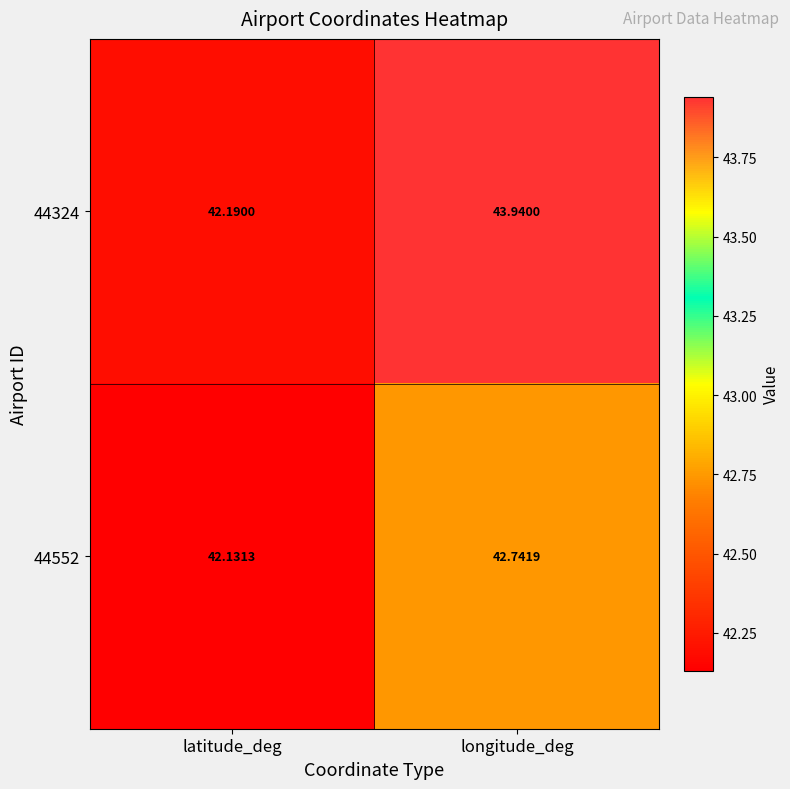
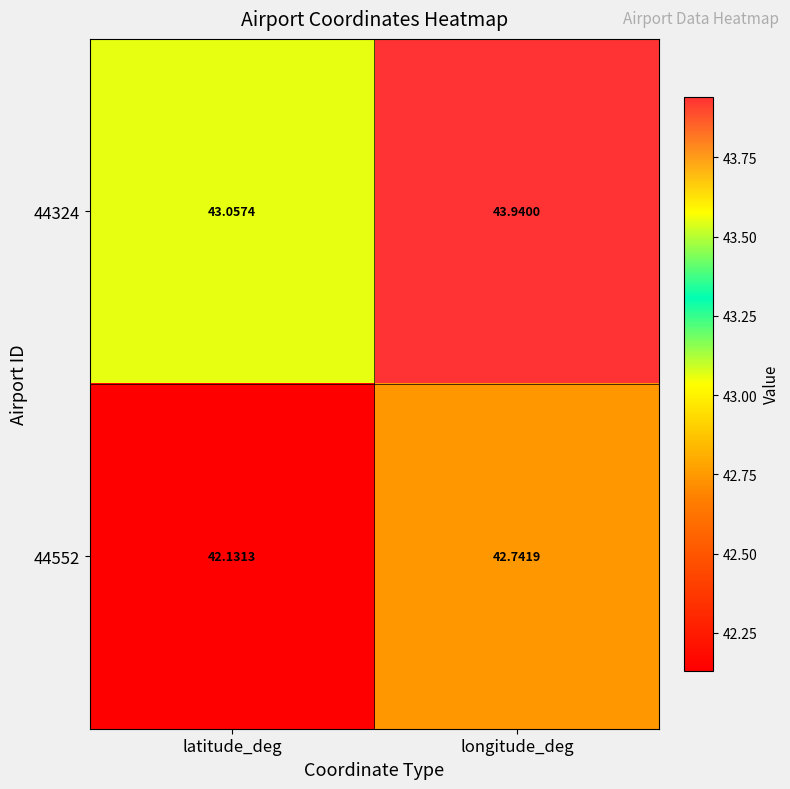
  {
    "44324": {
-     "latitude_deg": 42.1900,
+     "latitude_deg": 43.0574,
      "longitude_deg": 43.9400
    },
    "44552": {
      "latitude_deg": 42.1313,
      "longitude_deg": 42.7419
    }
  }
